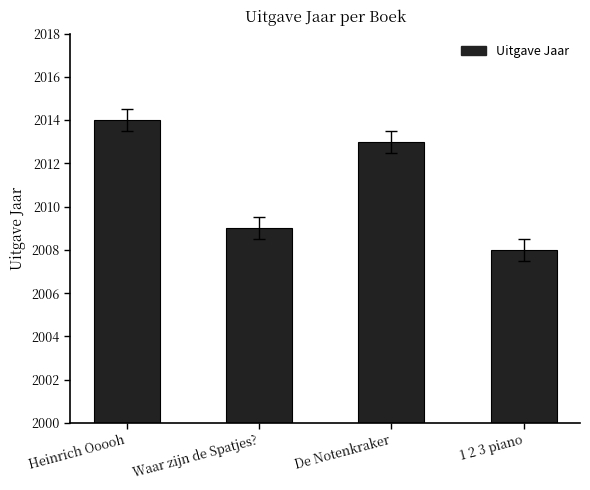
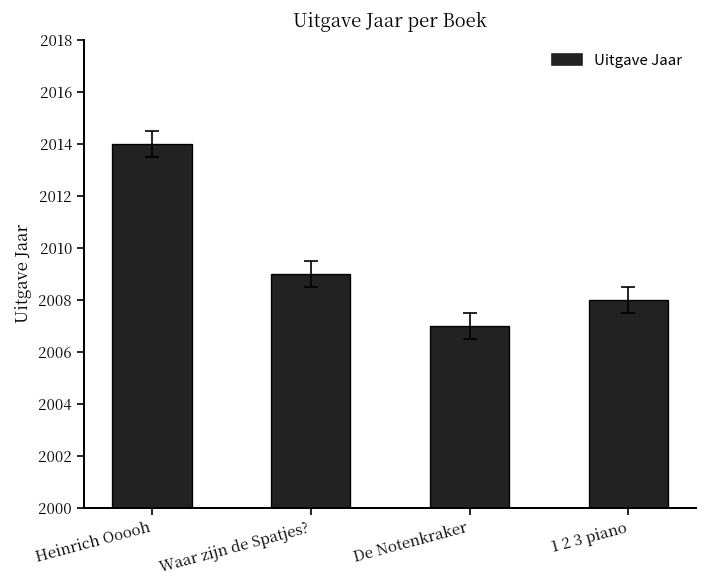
  {
    "Uitgave Jaar": {
      "Heinrich Ooooh": 2014,
      "Waar zijn de Spatjes?": 2009,
-     "De Notenkraker": 2013,
+     "De Notenkraker": 2007,
      "1 2 3 piano": 2008
    }
  }
